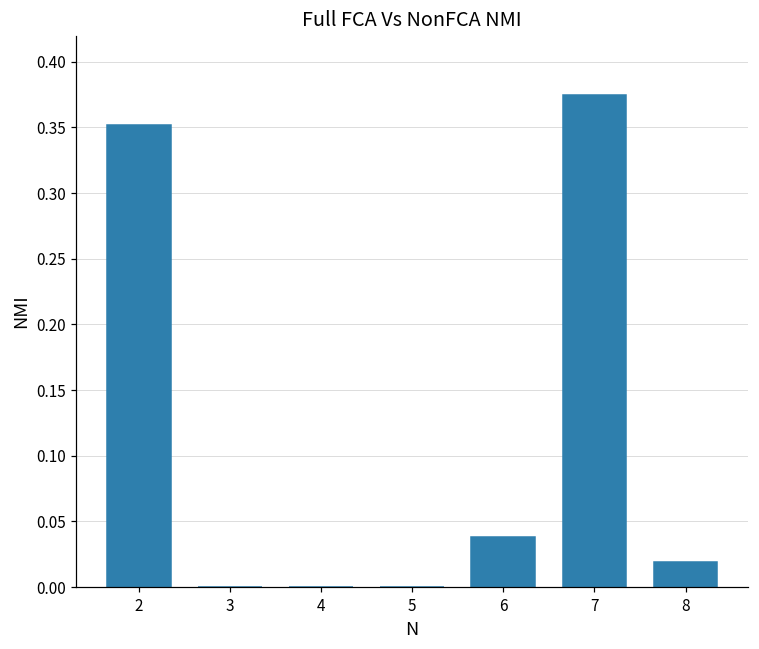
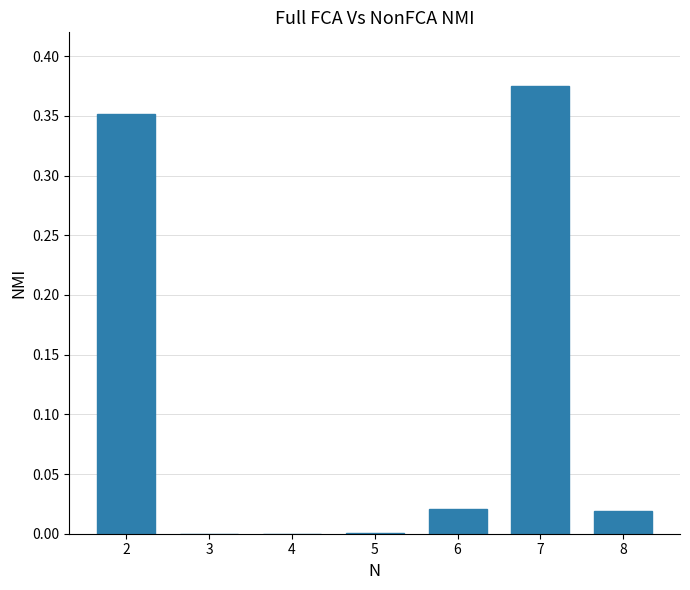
  {
    "2": 0.352,
-   "6": 0.038,
+   "6": 0.021,
    "7": 0.375,
    "8": 0.019
  }
